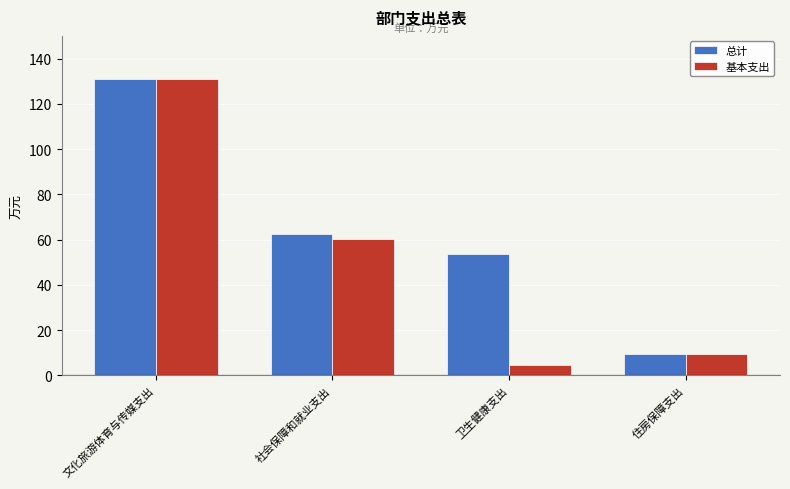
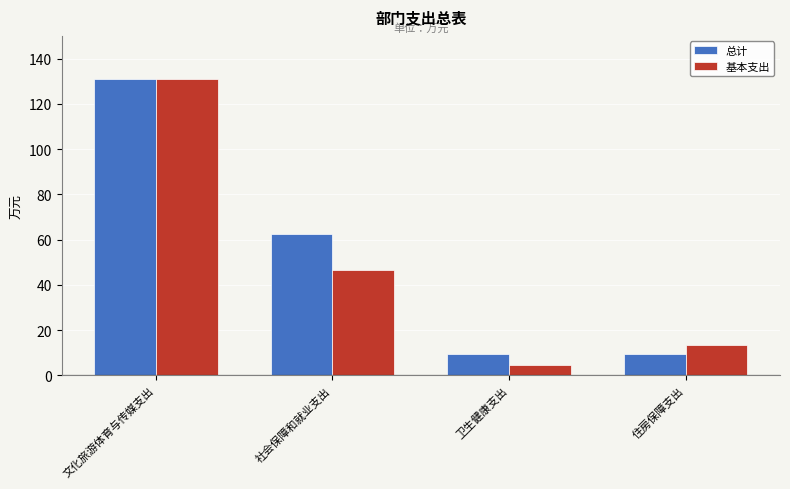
  {
    "总计": {
      "文化旅游体育与传媒支出": 131,
      "社会保障和就业支出": 62,
-     "卫生健康支出": 54,
+     "卫生健康支出": 9,
      "住房保障支出": 9
    },
    "基本支出": {
      "文化旅游体育与传媒支出": 131,
-     "社会保障和就业支出": 60,
+     "社会保障和就业支出": 46,
      "卫生健康支出": 4,
-     "住房保障支出": 9
+     "住房保障支出": 13
    }
  }
